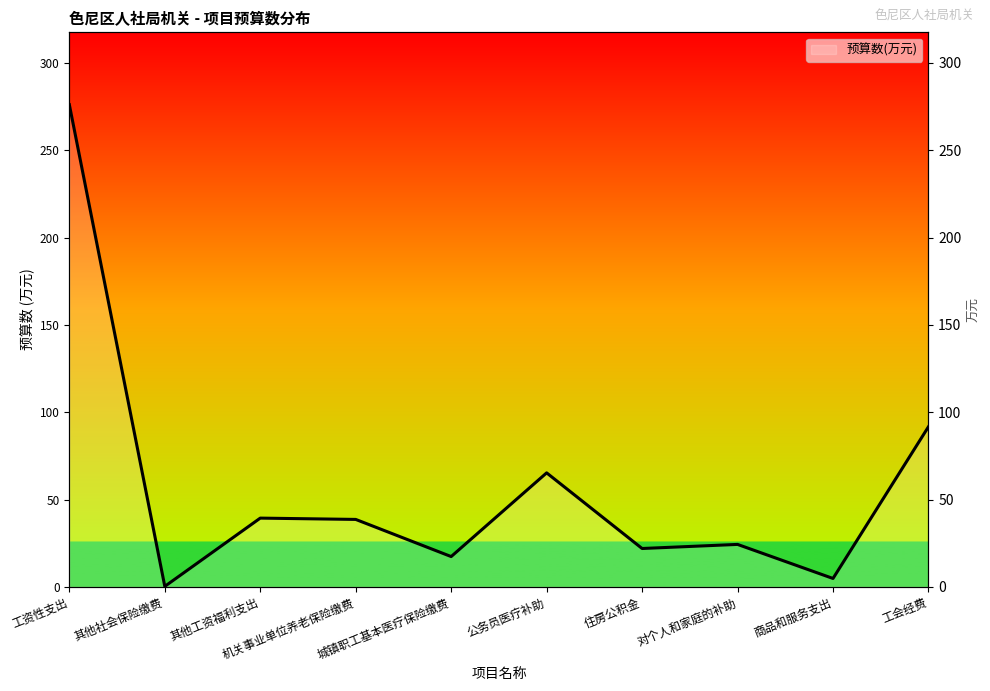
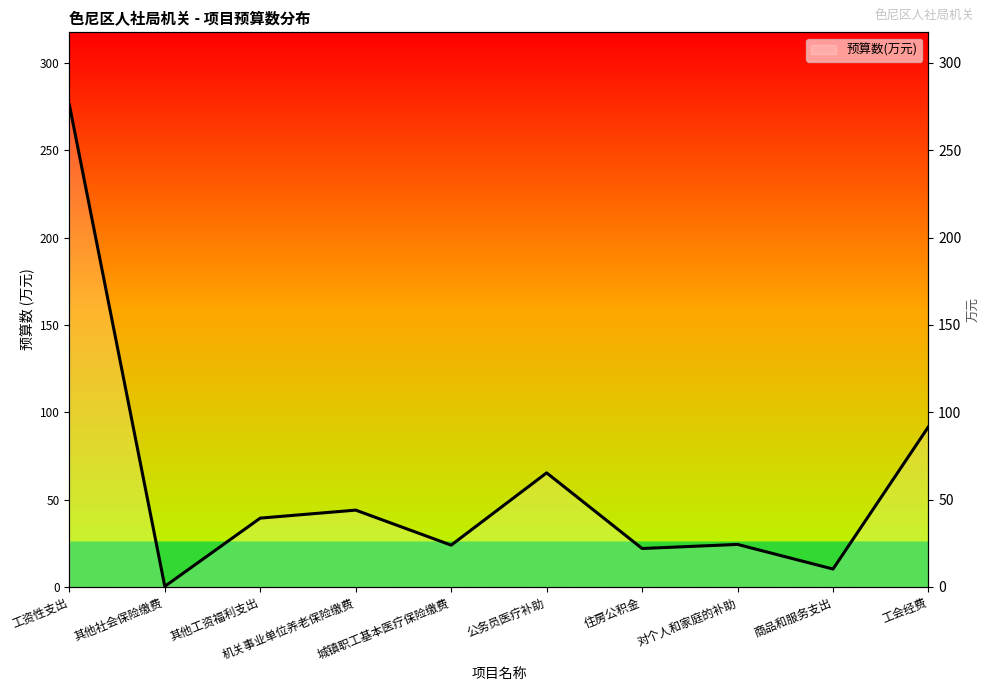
  {
    "工资性支出": 276,
    "其他社会保险缴费": 0,
    "其他工资福利支出": 39,
-   "机关事业单位养老保险缴费": 39,
-   "城镇职工基本医疗保险缴费": 17,
+   "机关事业单位养老保险缴费": 44,
+   "城镇职工基本医疗保险缴费": 24,
    "公务员医疗补助": 65,
    "住房公积金": 22,
    "对个人和家庭的补助": 24,
-   "商品和服务支出": 5,
+   "商品和服务支出": 10,
    "工会经费": 92
  }
